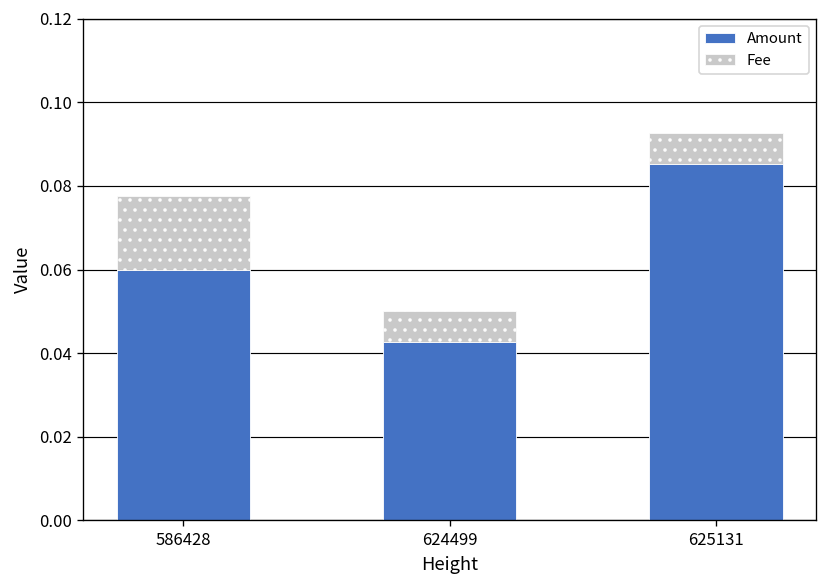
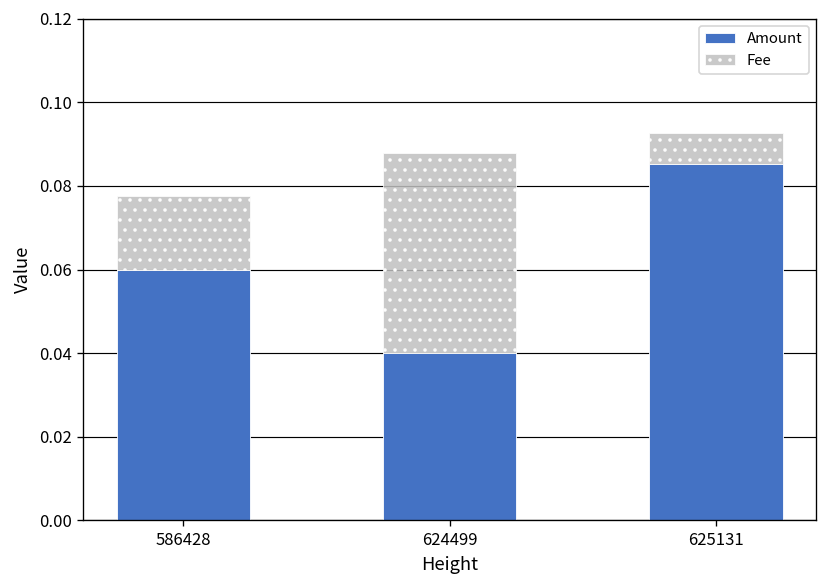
  {
    "Amount": {
      "586428": 0.060,
-     "624499": 0.043,
+     "624499": 0.040,
      "625131": 0.085
    },
    "Fee": {
      "586428": 0.018,
-     "624499": 0.007,
+     "624499": 0.048,
      "625131": 0.007
    }
  }
